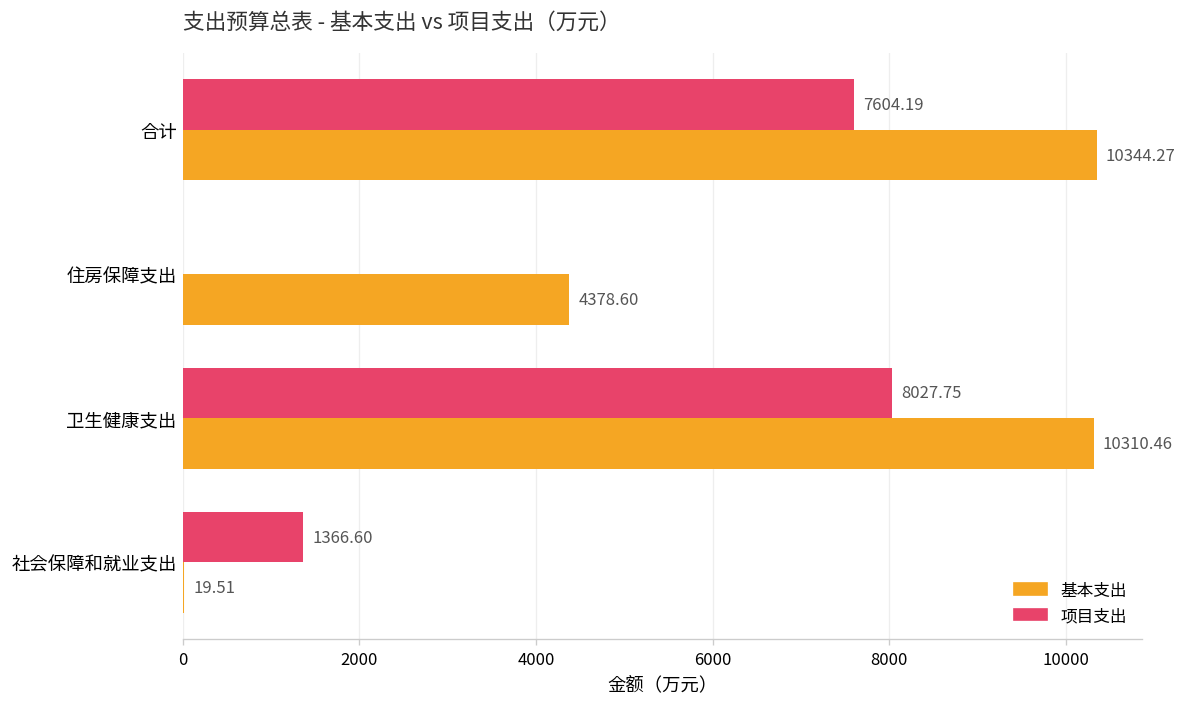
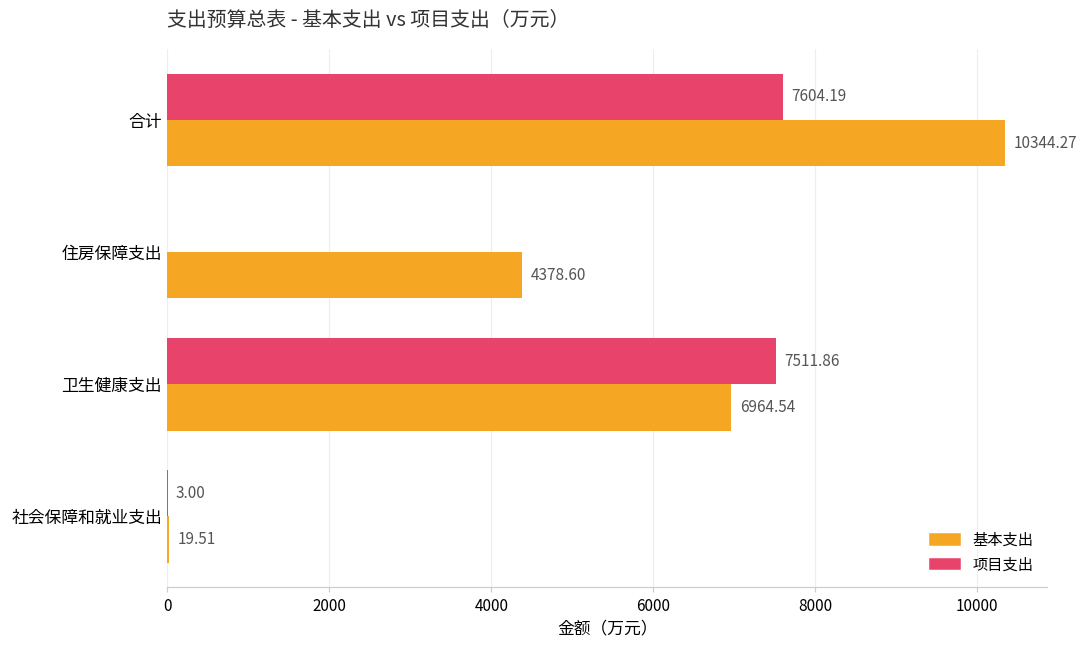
  {
    "基本支出": {
      "合计": 10344.27,
      "住房保障支出": 4378.60,
-     "卫生健康支出": 10310.46,
+     "卫生健康支出": 6964.54,
      "社会保障和就业支出": 19.51
    },
    "项目支出": {
      "合计": 7604.19,
-     "卫生健康支出": 8027.75,
-     "社会保障和就业支出": 1366.60
+     "卫生健康支出": 7511.86,
+     "社会保障和就业支出": 3.00
    }
  }
